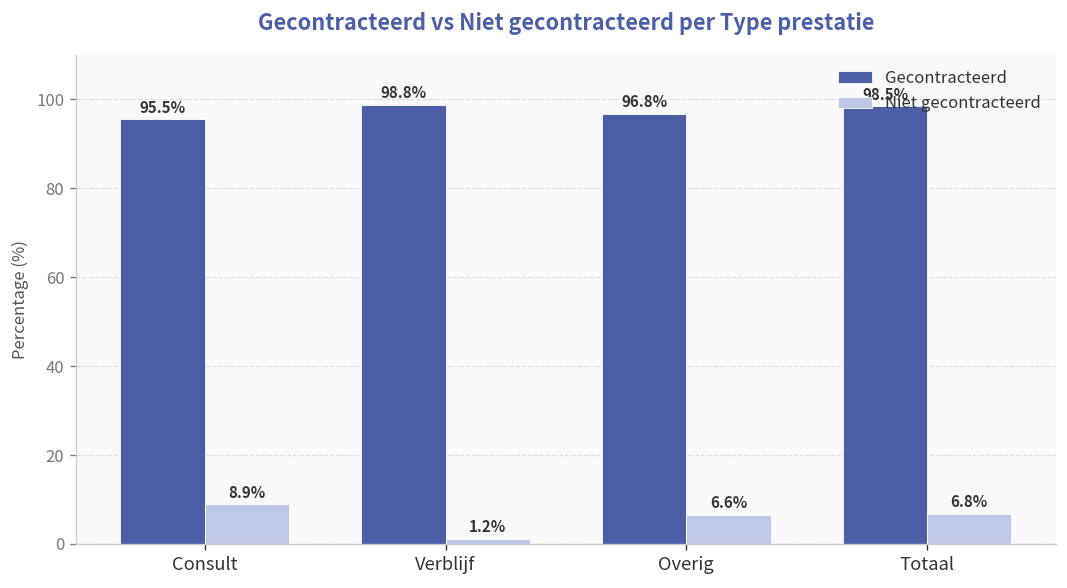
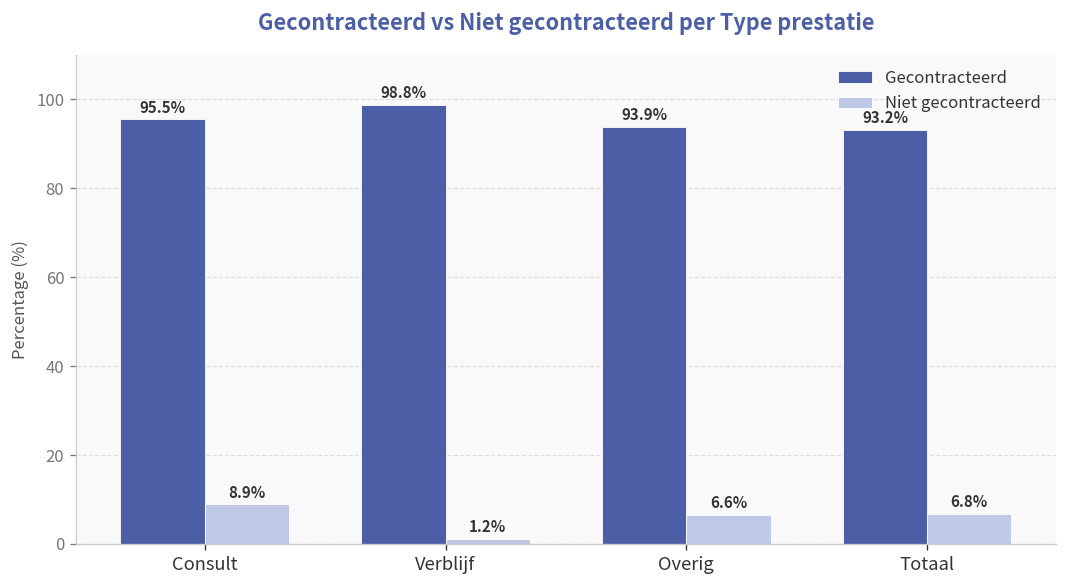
  {
    "Gecontracteerd": {
      "Consult": "95.5%",
      "Verblijf": "98.8%",
-     "Overig": "96.8%",
-     "Totaal": "98.5%"
+     "Overig": "93.9%",
+     "Totaal": "93.2%"
    },
    "Niet gecontracteerd": {
      "Consult": "8.9%",
      "Verblijf": "1.2%",
      "Overig": "6.6%",
      "Totaal": "6.8%"
    }
  }
